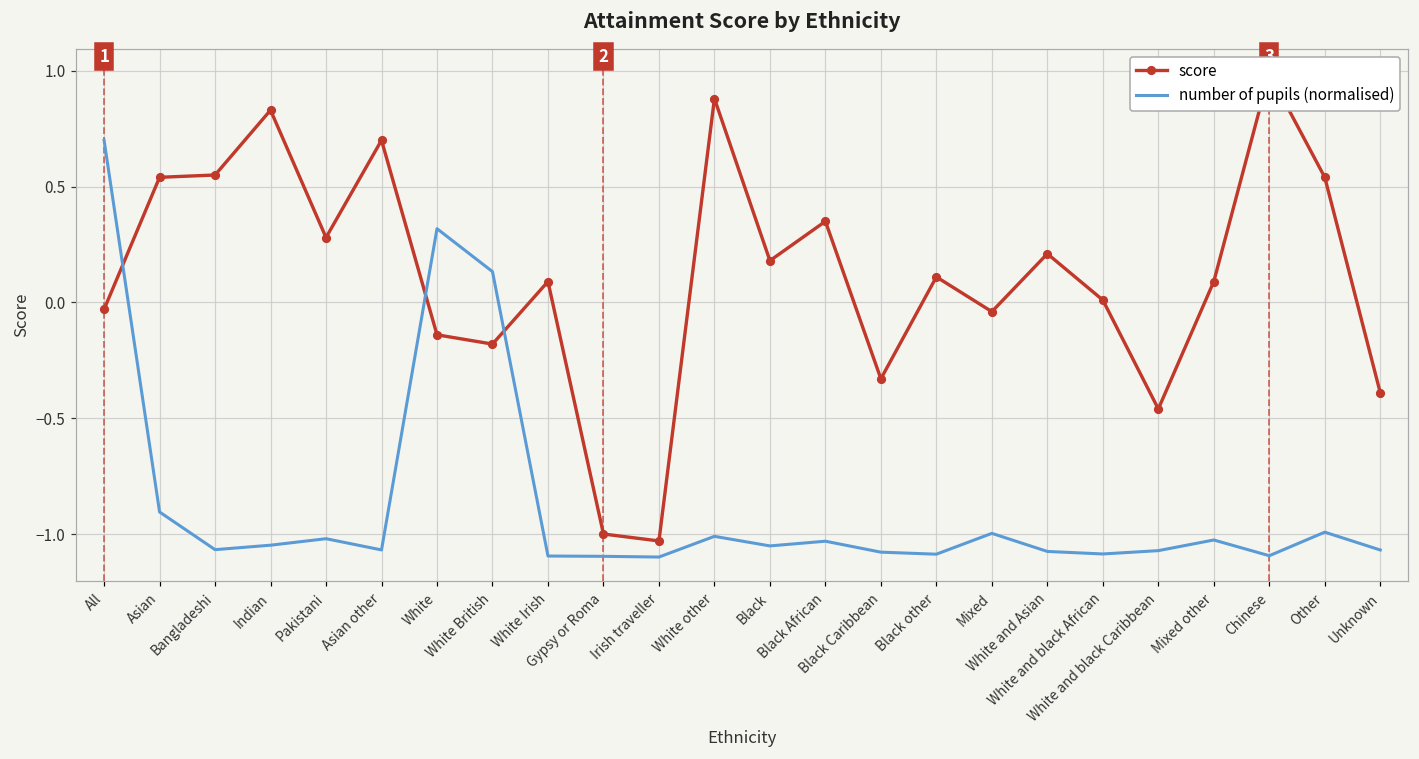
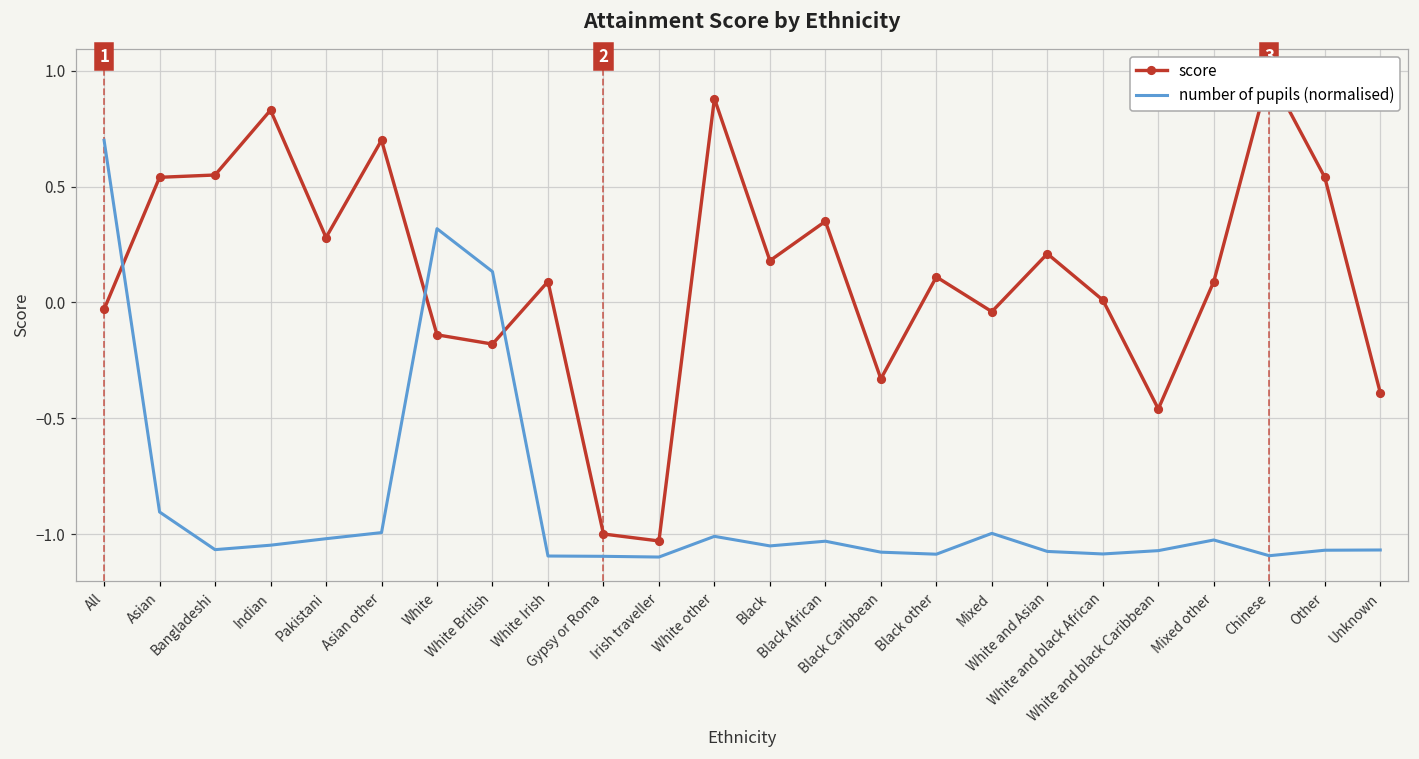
  {
    "score": {
      "All": -0.03,
      "Asian": 0.54,
      "Bangladeshi": 0.55,
      "Indian": 0.83,
      "Pakistani": 0.28,
      "Asian other": 0.70,
      "White": -0.14,
      "White British": -0.18,
      "White Irish": 0.09,
      "Gypsy or Roma": -1.00,
      "Irish traveller": -1.03,
      "White other": 0.88,
      "Black": 0.18,
      "Black African": 0.35,
      "Black Caribbean": -0.33,
      "Black other": 0.11,
      "Mixed": -0.04,
      "White and Asian": 0.21,
      "White and black African": 0.01,
      "White and black Caribbean": -0.46,
      "Mixed other": 0.09,
      "Other": 0.54,
      "Unknown": -0.39
    },
    "number of pupils (normalised)": {
      "All": 0.70,
      "Asian": -0.90,
      "Bangladeshi": -1.07,
      "Indian": -1.05,
      "Pakistani": -1.02,
-     "Asian other": -1.07,
+     "Asian other": -0.99,
      "White": 0.32,
      "White British": 0.13,
      "White Irish": -1.10,
      "Gypsy or Roma": -1.10,
      "Irish traveller": -1.10,
      "White other": -1.01,
      "Black": -1.05,
      "Black African": -1.03,
      "Black Caribbean": -1.08,
      "Black other": -1.09,
      "Mixed": -1.00,
      "White and Asian": -1.08,
      "White and black African": -1.09,
      "White and black Caribbean": -1.07,
      "Mixed other": -1.03,
      "Chinese": -1.09,
-     "Other": -0.99,
+     "Other": -1.07,
      "Unknown": -1.07
    }
  }
